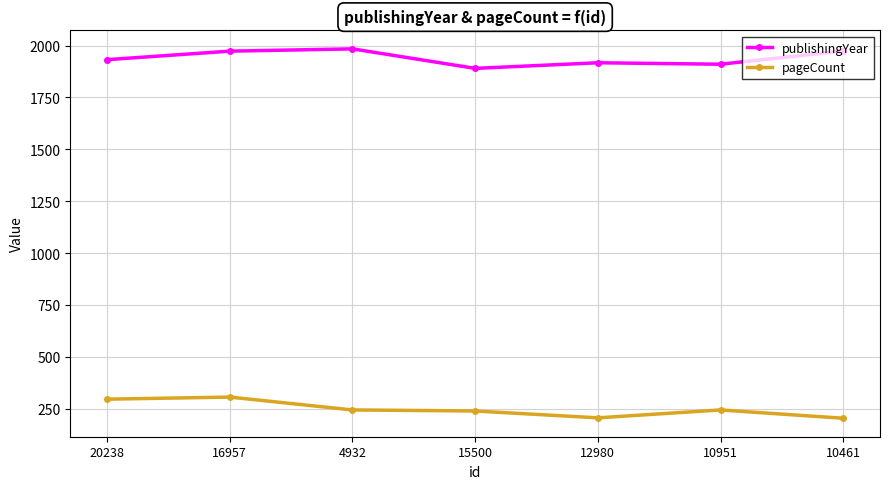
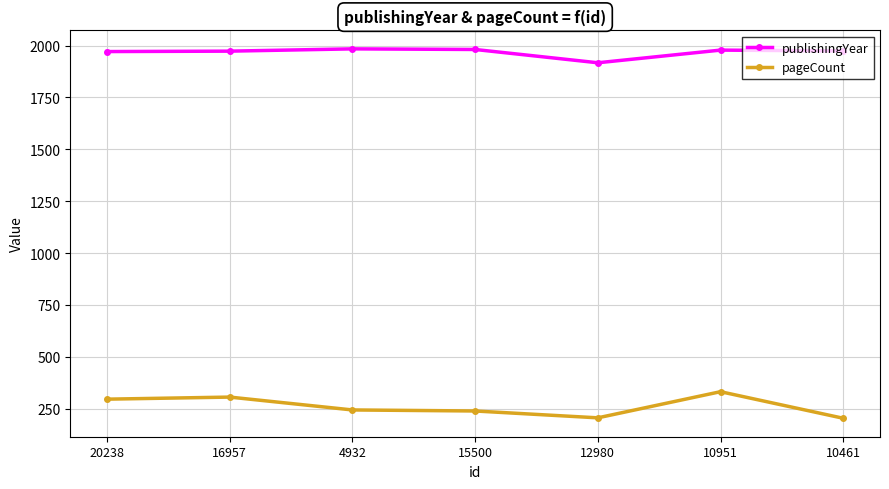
  {
    "publishingYear": {
-     "20238": 1930,
+     "20238": 1970,
      "16957": 1970,
      "4932": 1980,
-     "15500": 1890,
+     "15500": 1980,
      "12980": 1920,
-     "10951": 1910
+     "10951": 1980
    },
    "pageCount": {
      "20238": 300,
      "16957": 310,
      "4932": 240,
      "15500": 240,
      "12980": 210,
-     "10951": 240,
+     "10951": 330,
      "10461": 200
    }
  }
